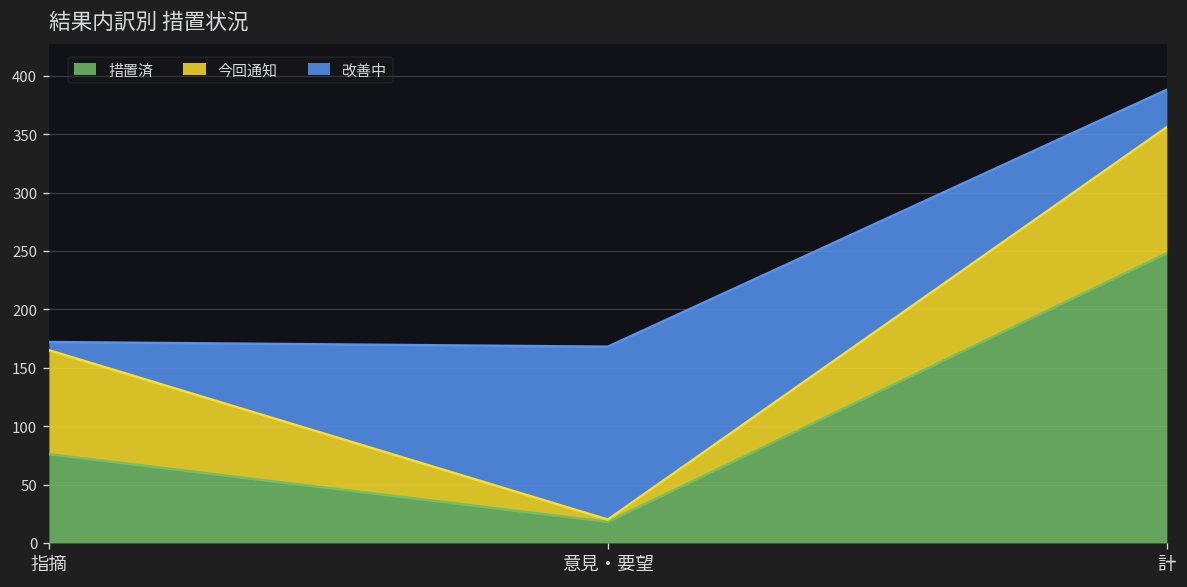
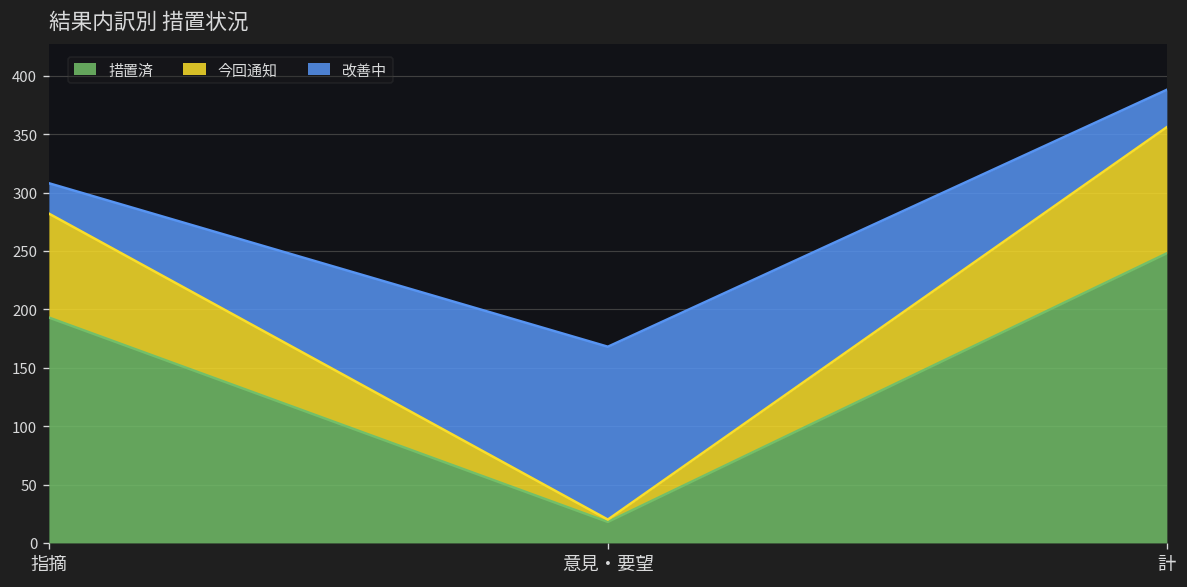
  {
    "措置済": {
-     "指摘": 80,
+     "指摘": 190,
      "計": 250
    },
    "今回通知": {
      "指摘": 90,
      "計": 110
    },
    "改善中": {
-     "指摘": 10,
+     "指摘": 30,
      "意見・要望": 150,
      "計": 30
    }
  }
